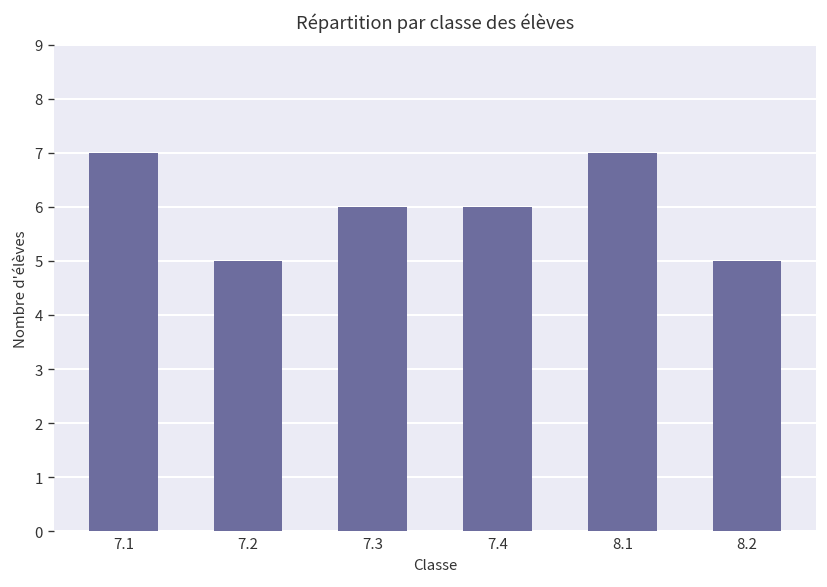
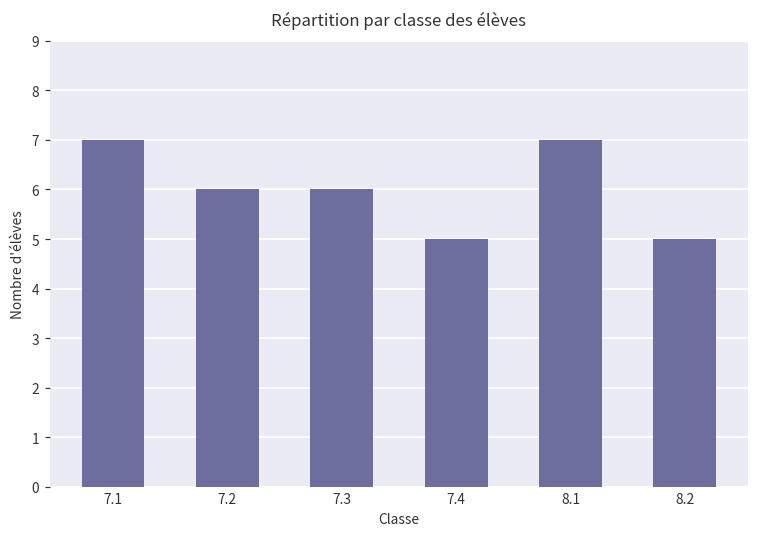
  {
    "7.1": 7,
-   "7.2": 5,
+   "7.2": 6,
    "7.3": 6,
-   "7.4": 6,
+   "7.4": 5,
    "8.1": 7,
    "8.2": 5
  }
